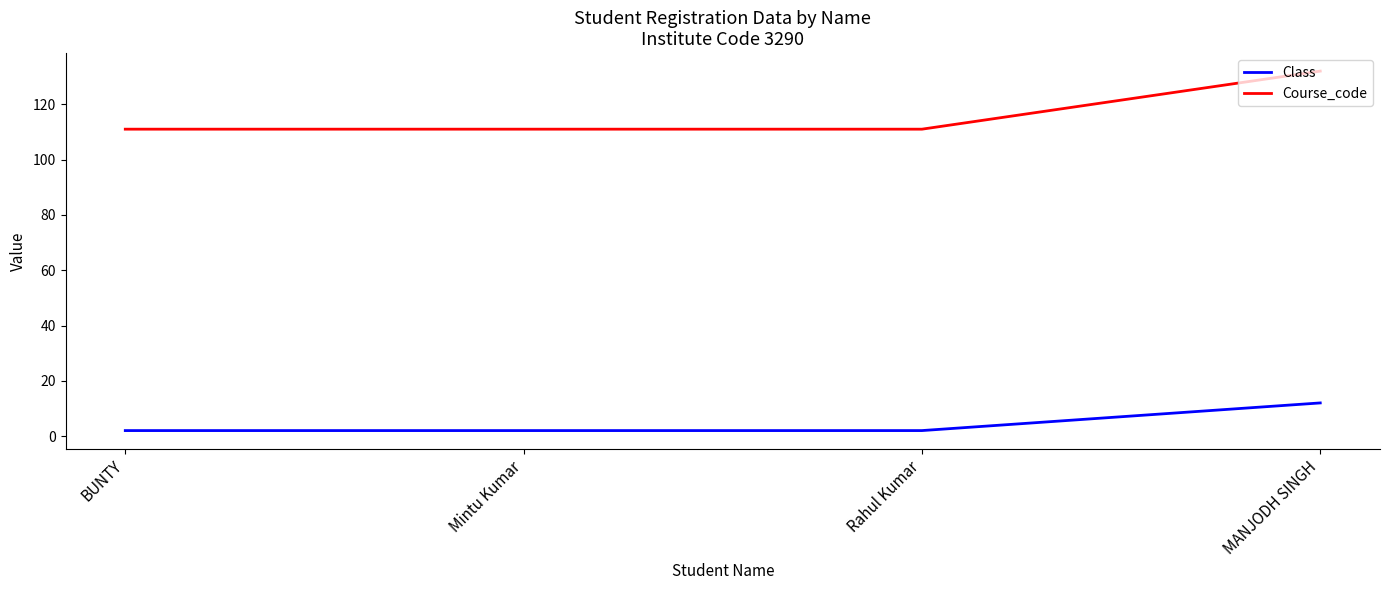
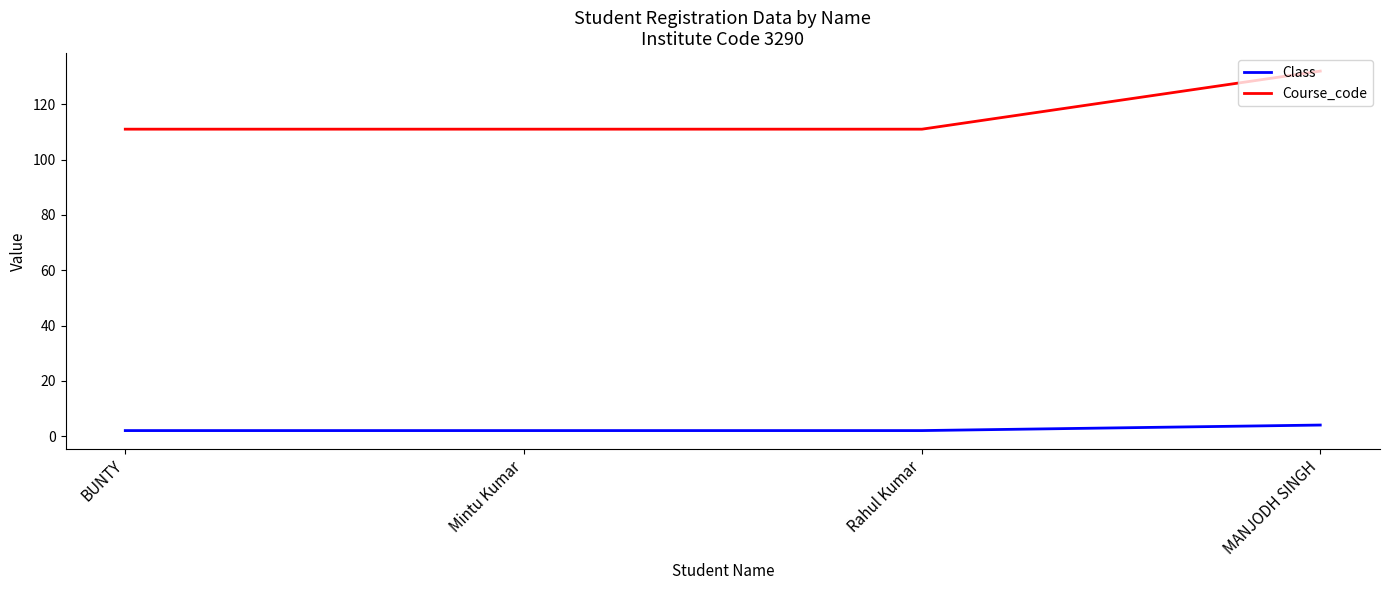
  {
    "Class": {
      "BUNTY": 2,
      "Mintu Kumar": 2,
      "Rahul Kumar": 2,
-     "MANJODH SINGH": 12
+     "MANJODH SINGH": 4
    },
    "Course_code": {
      "BUNTY": 111,
      "Mintu Kumar": 111,
      "Rahul Kumar": 111
    }
  }
